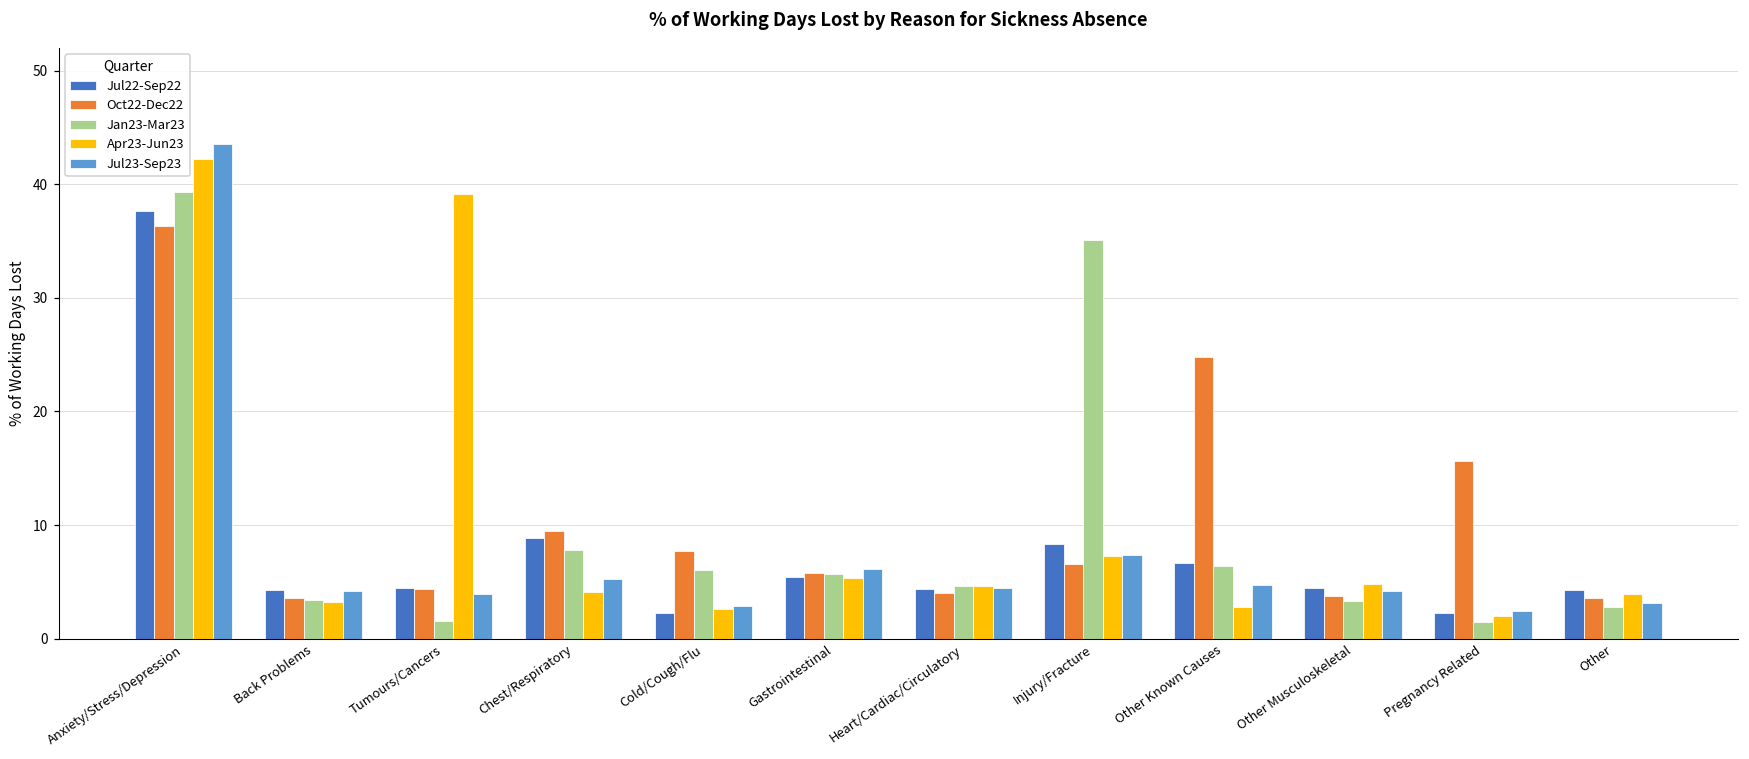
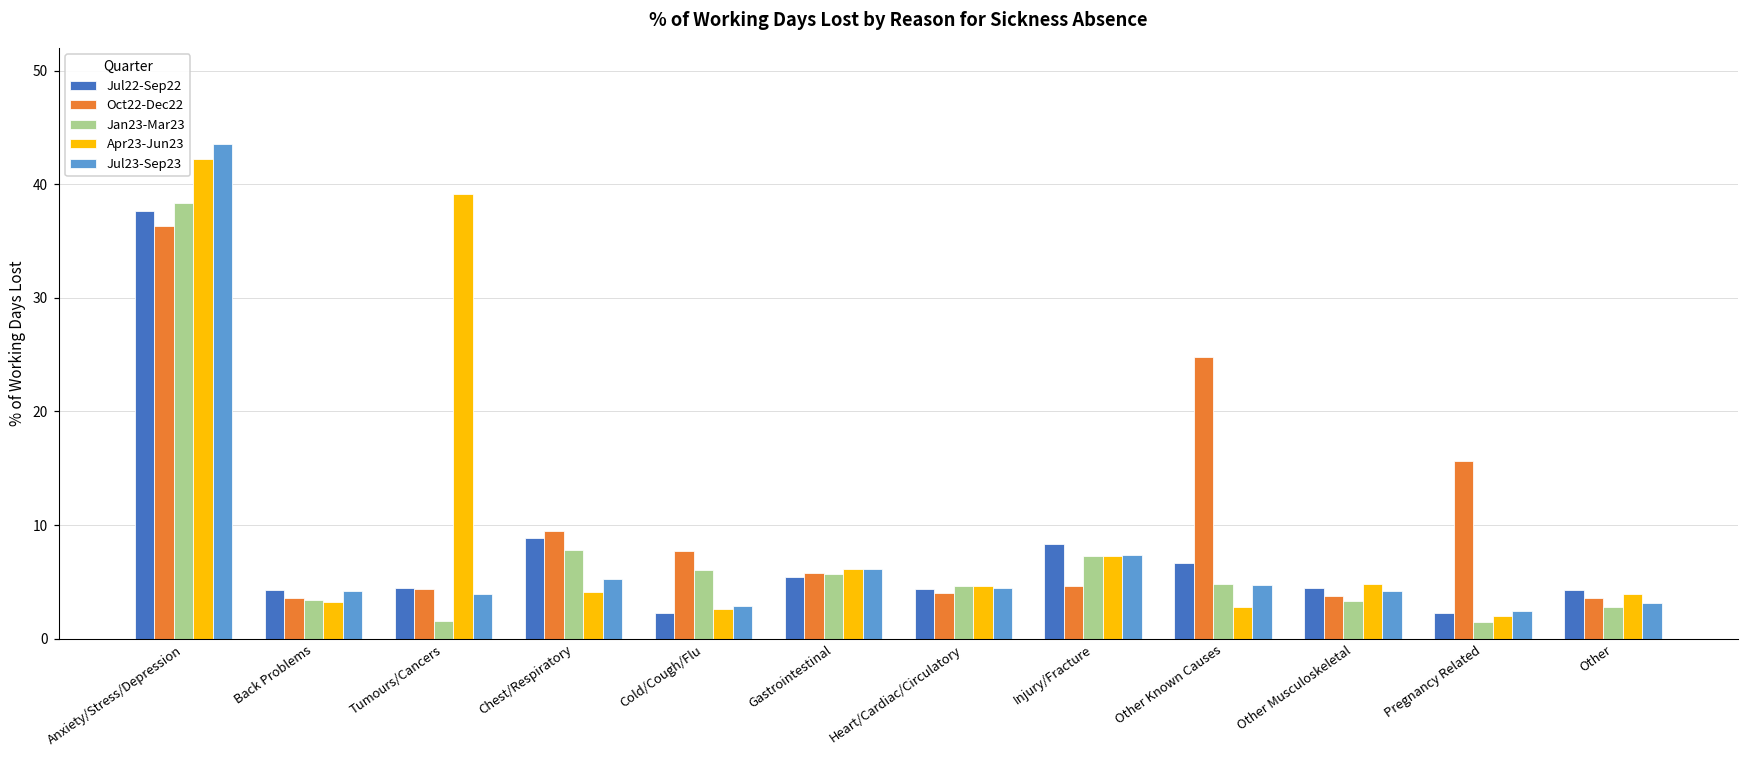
  {
    "Oct22-Dec22": {
      "Anxiety/Stress/Depression": 36.3,
      "Back Problems": 3.6,
      "Tumours/Cancers": 4.4,
      "Chest/Respiratory": 9.5,
      "Cold/Cough/Flu": 7.7,
      "Gastrointestinal": 5.7,
      "Heart/Cardiac/Circulatory": 4.0,
-     "Injury/Fracture": 6.6,
+     "Injury/Fracture": 4.7,
      "Other Known Causes": 24.8,
      "Other Musculoskeletal": 3.8,
      "Pregnancy Related": 15.7,
      "Other": 3.6
    },
    "Jan23-Mar23": {
-     "Anxiety/Stress/Depression": 39.3,
+     "Anxiety/Stress/Depression": 38.3,
      "Back Problems": 3.4,
      "Tumours/Cancers": 1.6,
      "Chest/Respiratory": 7.8,
      "Cold/Cough/Flu": 6.1,
      "Gastrointestinal": 5.7,
      "Heart/Cardiac/Circulatory": 4.6,
-     "Injury/Fracture": 35.1,
-     "Other Known Causes": 6.4,
+     "Injury/Fracture": 7.3,
+     "Other Known Causes": 4.9,
      "Other Musculoskeletal": 3.4,
      "Pregnancy Related": 1.4,
      "Other": 2.8
    },
    "Apr23-Jun23": {
      "Anxiety/Stress/Depression": 42.2,
      "Back Problems": 3.3,
      "Tumours/Cancers": 39.2,
      "Chest/Respiratory": 4.1,
      "Cold/Cough/Flu": 2.6,
-     "Gastrointestinal": 5.4,
+     "Gastrointestinal": 6.1,
      "Heart/Cardiac/Circulatory": 4.7,
      "Injury/Fracture": 7.2,
      "Other Known Causes": 2.8,
      "Other Musculoskeletal": 4.8,
      "Pregnancy Related": 2.0,
      "Other": 3.9
    }
  }
